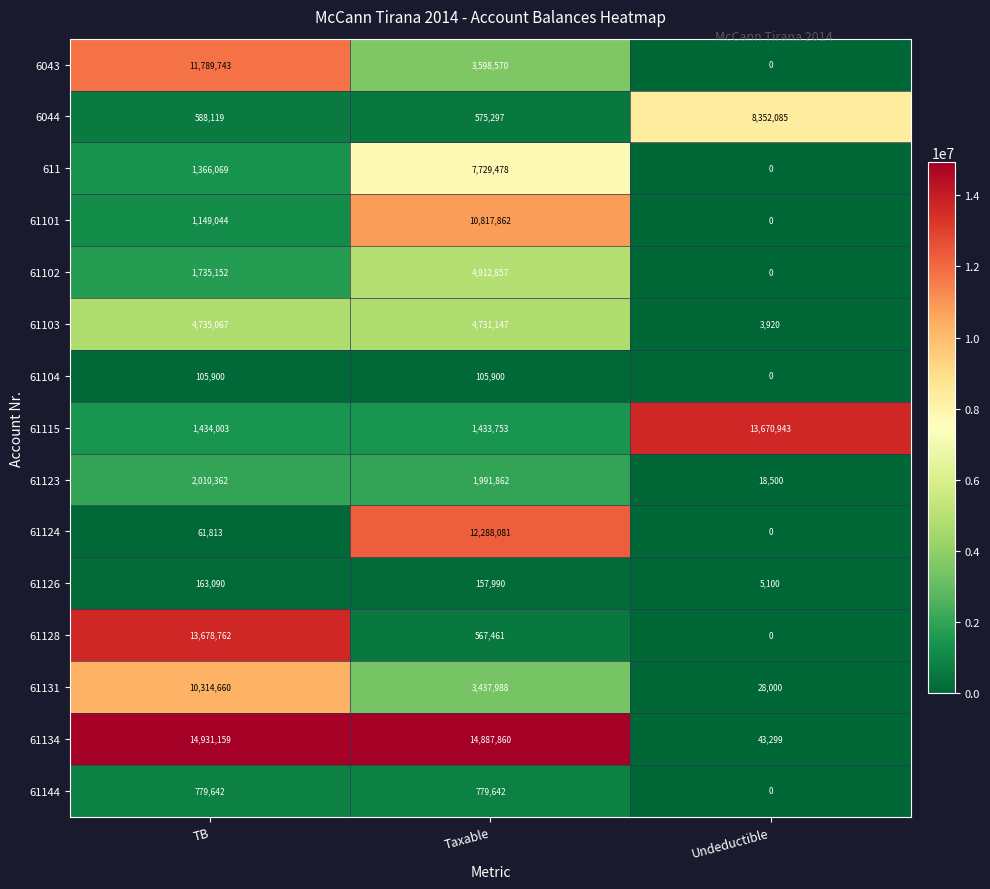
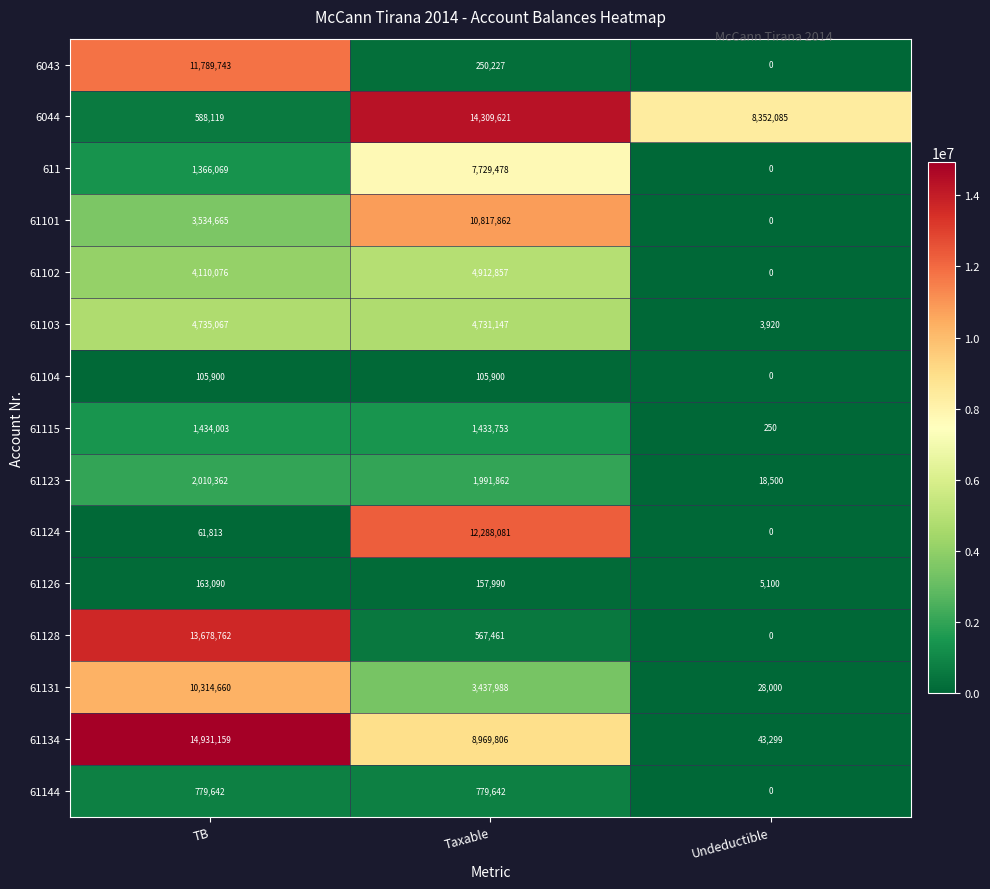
  {
    "6043": {
      "TB": "11,789,743",
-     "Taxable": "3,598,570",
+     "Taxable": "250,227",
      "Undeductible": "0"
    },
    "6044": {
      "TB": "588,119",
-     "Taxable": "575,297",
+     "Taxable": "14,309,621",
      "Undeductible": "8,352,085"
    },
    "611": {
      "TB": "1,366,069",
      "Taxable": "7,729,478",
      "Undeductible": "0"
    },
    "61101": {
-     "TB": "1,149,044",
+     "TB": "3,534,665",
      "Taxable": "10,817,862",
      "Undeductible": "0"
    },
    "61102": {
-     "TB": "1,735,152",
+     "TB": "4,110,076",
      "Taxable": "4,912,857",
      "Undeductible": "0"
    },
    "61103": {
      "TB": "4,735,067",
      "Taxable": "4,731,147",
      "Undeductible": "3,920"
    },
    "61104": {
      "TB": "105,900",
      "Taxable": "105,900",
      "Undeductible": "0"
    },
    "61115": {
      "TB": "1,434,003",
      "Taxable": "1,433,753",
-     "Undeductible": "13,670,943"
+     "Undeductible": "250"
    },
    "61123": {
      "TB": "2,010,362",
      "Taxable": "1,991,862",
      "Undeductible": "18,500"
    },
    "61124": {
      "TB": "61,813",
      "Taxable": "12,288,081",
      "Undeductible": "0"
    },
    "61126": {
      "TB": "163,090",
      "Taxable": "157,990",
      "Undeductible": "5,100"
    },
    "61128": {
      "TB": "13,678,762",
      "Taxable": "567,461",
      "Undeductible": "0"
    },
    "61131": {
      "TB": "10,314,660",
      "Taxable": "3,437,988",
      "Undeductible": "28,000"
    },
    "61134": {
      "TB": "14,931,159",
-     "Taxable": "14,887,860",
+     "Taxable": "8,969,806",
      "Undeductible": "43,299"
    },
    "61144": {
      "TB": "779,642",
      "Taxable": "779,642",
      "Undeductible": "0"
    }
  }
